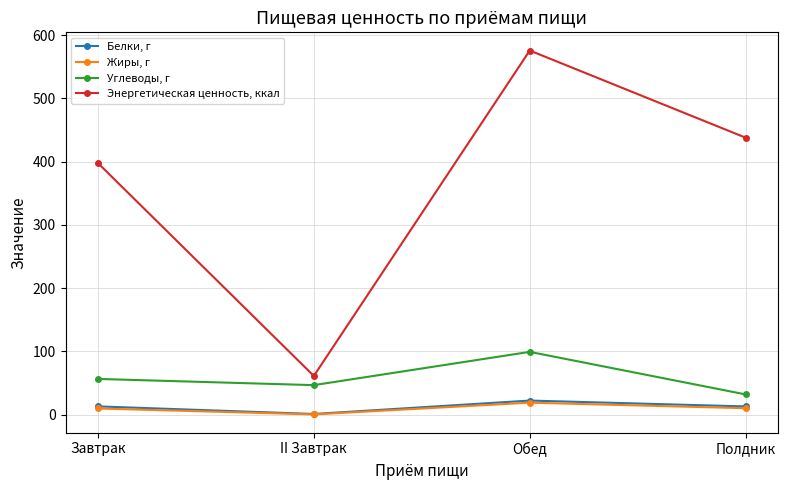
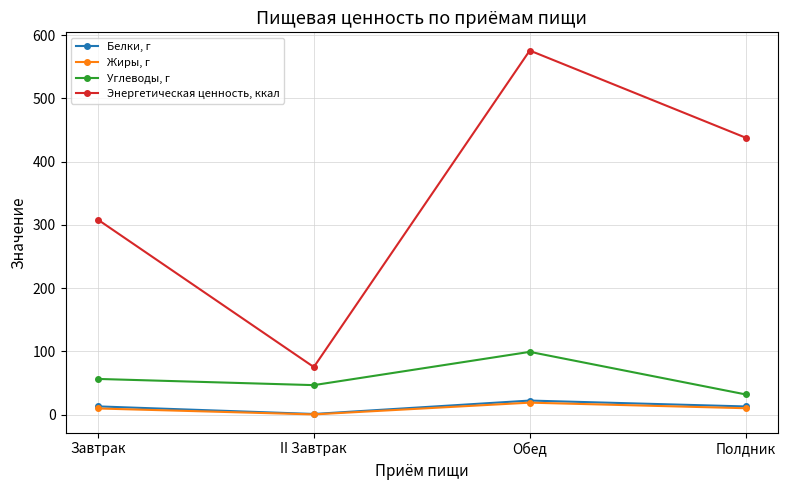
  {
    "Углеводы, г": {
      "Завтрак": 60,
      "II Завтрак": 50,
      "Обед": 100,
      "Полдник": 30
    },
    "Энергетическая ценность, ккал": {
-     "Завтрак": 400,
-     "II Завтрак": 60,
+     "Завтрак": 310,
+     "II Завтрак": 80,
      "Обед": 580,
      "Полдник": 440
    }
  }
